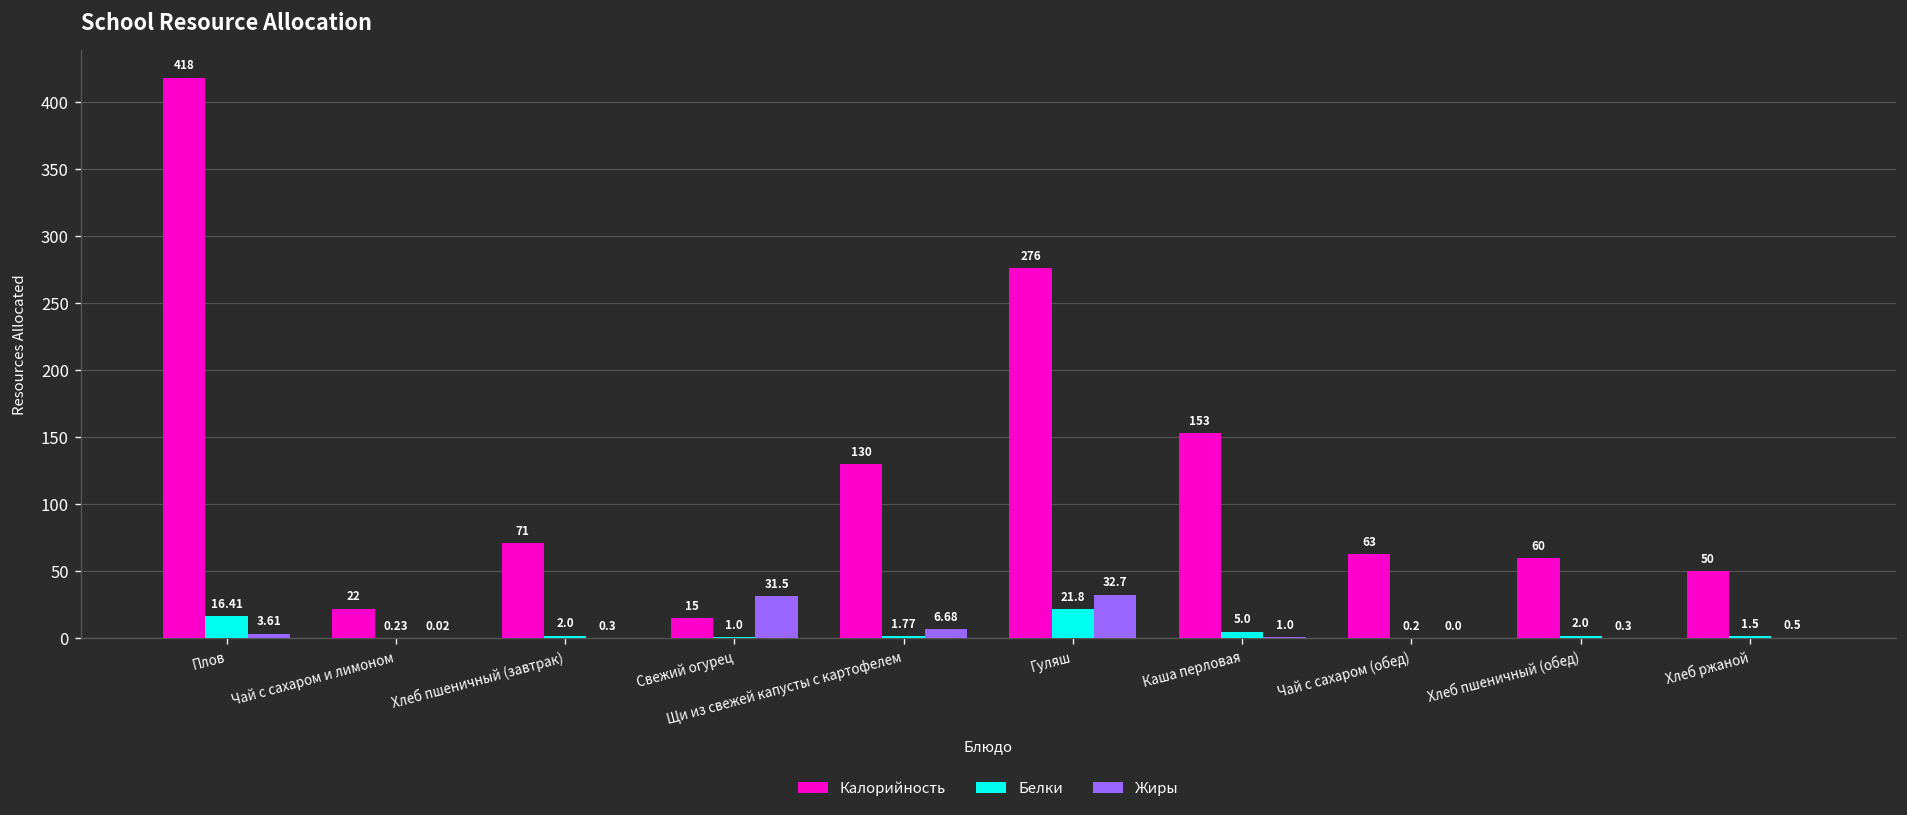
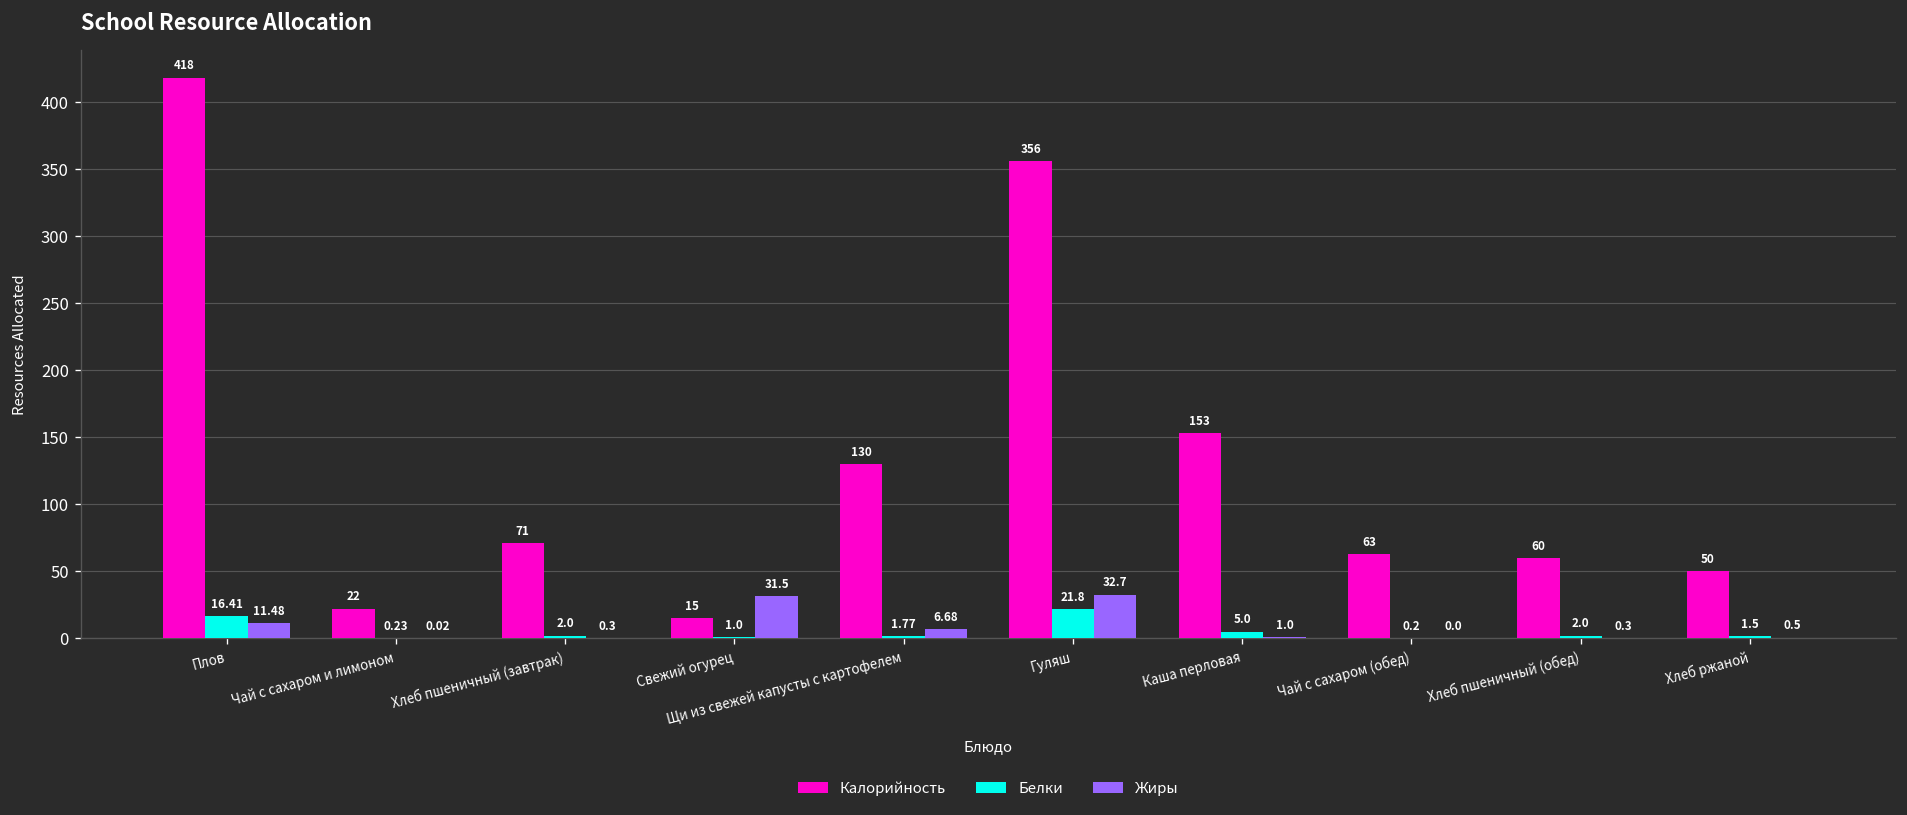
  {
    "Калорийность": {
      "Плов": 418,
      "Чай с сахаром и лимоном": 22,
      "Хлеб пшеничный (завтрак)": 71,
      "Свежий огурец": 15,
      "Щи из свежей капусты с картофелем": 130,
-     "Гуляш": 276,
+     "Гуляш": 356,
      "Каша перловая": 153,
      "Чай с сахаром (обед)": 63,
      "Хлеб пшеничный (обед)": 60,
      "Хлеб ржаной": 50
    },
    "Белки": {
      "Плов": 16.41,
      "Чай с сахаром и лимоном": 0.23,
      "Хлеб пшеничный (завтрак)": 2.0,
      "Свежий огурец": 1.0,
      "Щи из свежей капусты с картофелем": 1.77,
      "Гуляш": 21.8,
      "Каша перловая": 5.0,
      "Чай с сахаром (обед)": 0.2,
      "Хлеб пшеничный (обед)": 2.0,
      "Хлеб ржаной": 1.5
    },
    "Жиры": {
-     "Плов": 3.61,
+     "Плов": 11.48,
      "Чай с сахаром и лимоном": 0.02,
      "Хлеб пшеничный (завтрак)": 0.3,
      "Свежий огурец": 31.5,
      "Щи из свежей капусты с картофелем": 6.68,
      "Гуляш": 32.7,
      "Каша перловая": 1.0,
      "Чай с сахаром (обед)": 0.0,
      "Хлеб пшеничный (обед)": 0.3,
      "Хлеб ржаной": 0.5
    }
  }
